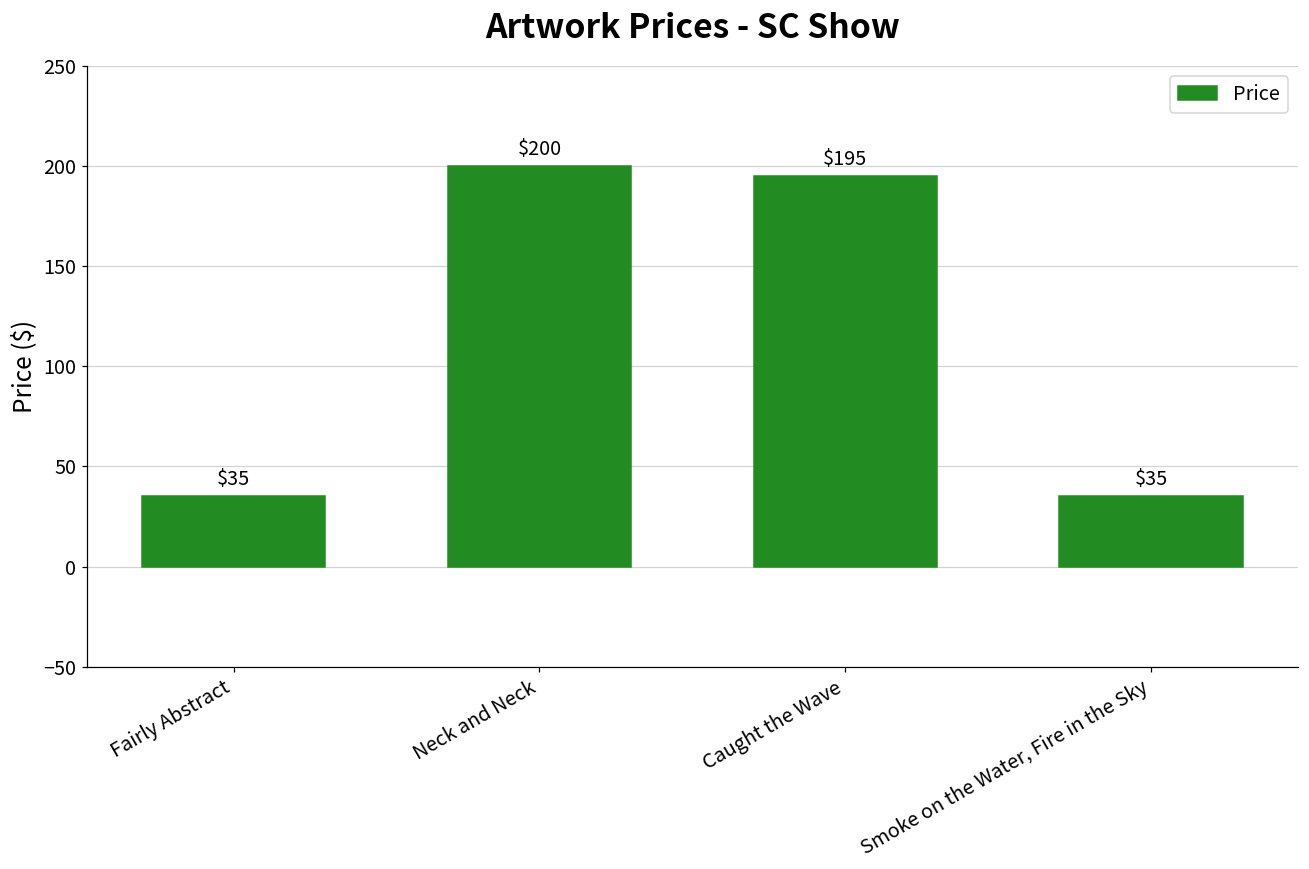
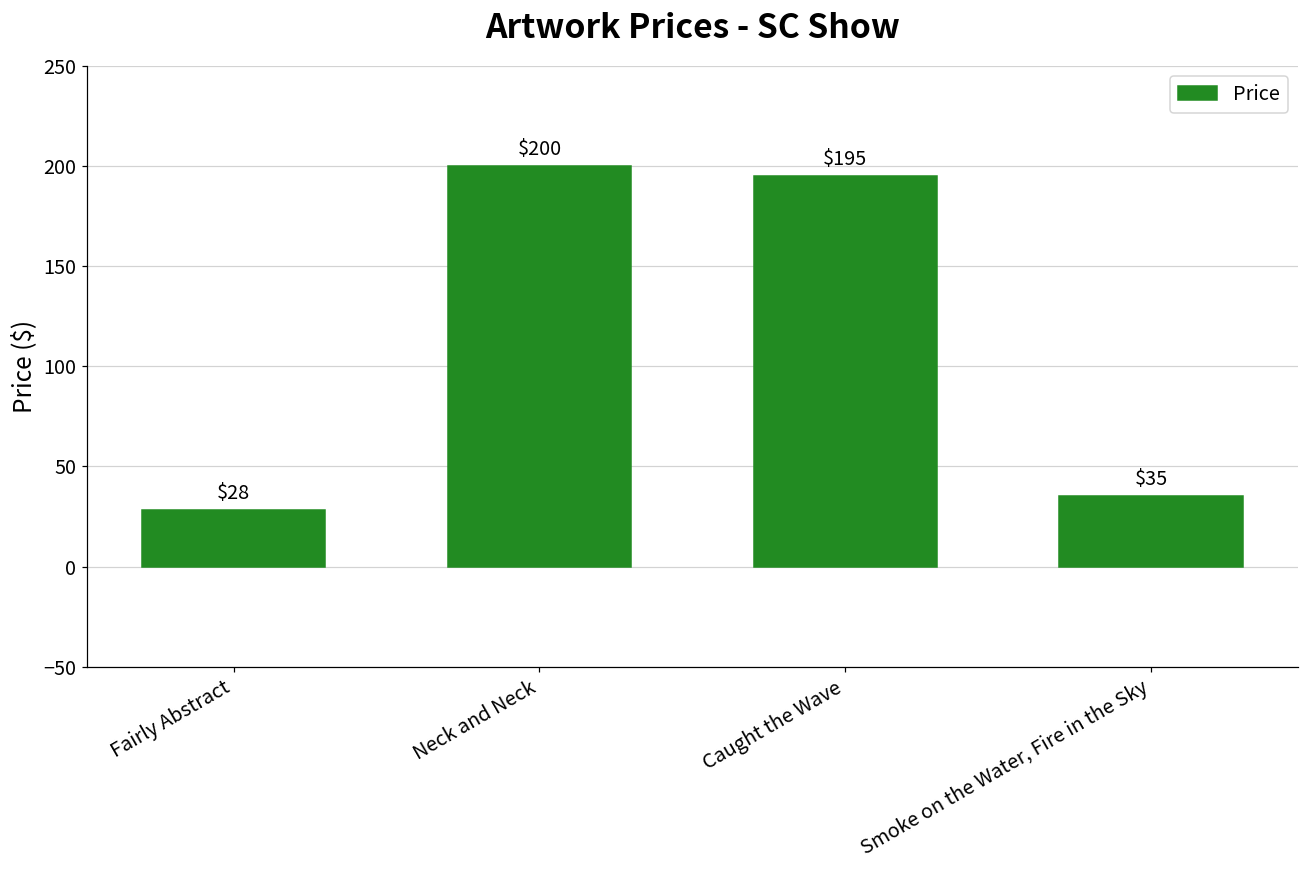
  {
-   "Fairly Abstract": "$35",
+   "Fairly Abstract": "$28",
    "Neck and Neck": "$200",
    "Caught the Wave": "$195",
    "Smoke on the Water, Fire in the Sky": "$35"
  }
